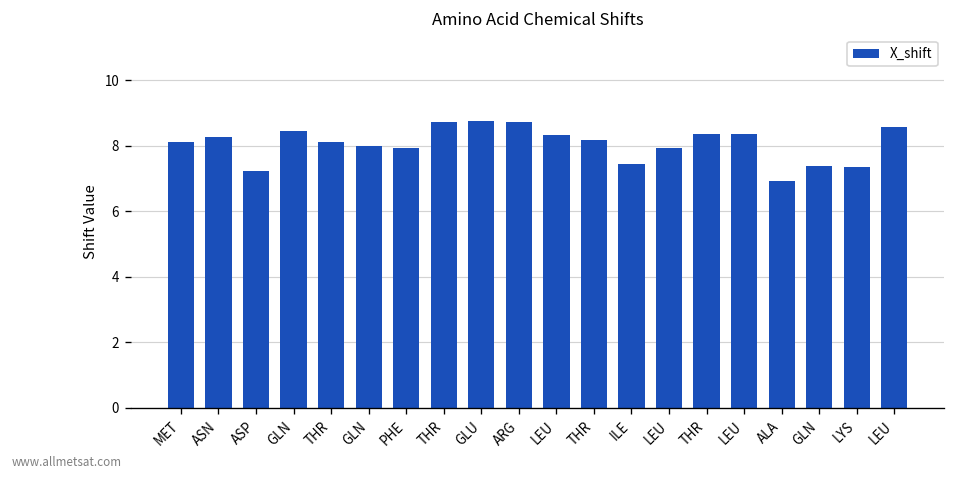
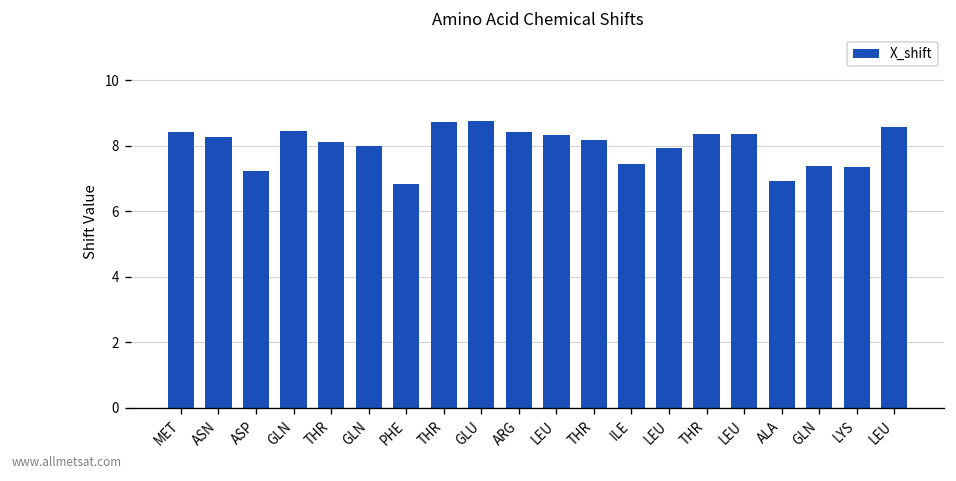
  {
-   "MET": 8.1,
+   "MET": 8.4,
    "ASN": 8.3,
    "ASP": 7.2,
-   "PHE": 7.9,
+   "PHE": 6.8,
    "GLU": 8.7,
-   "ARG": 8.7,
+   "ARG": 8.4,
    "ILE": 7.4,
    "ALA": 6.9,
    "LYS": 7.3
  }
